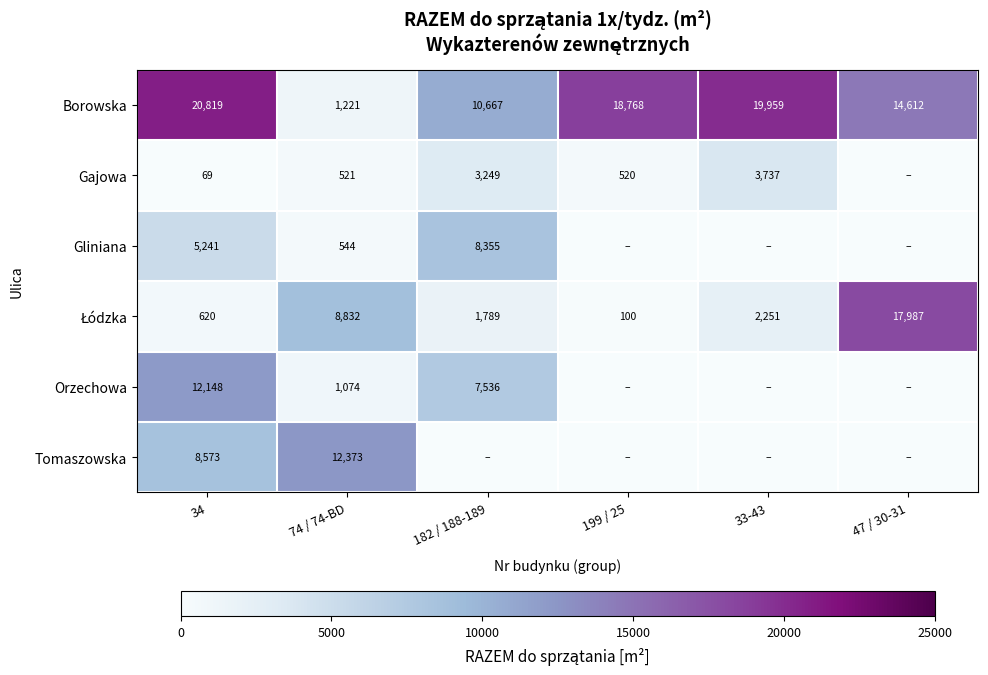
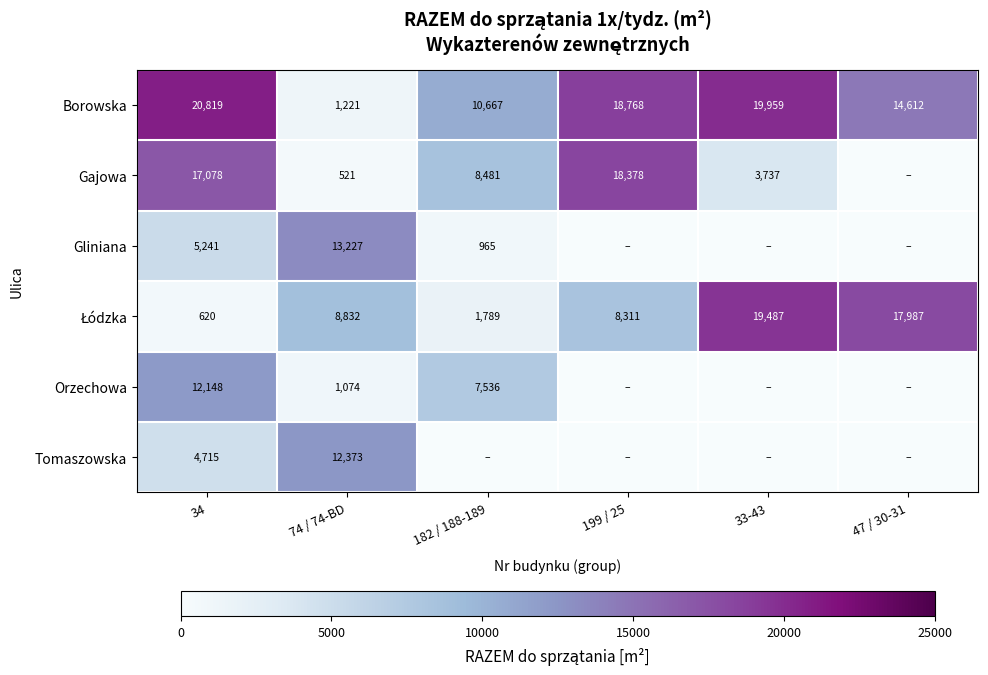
  {
    "Borowska": {
      "34": "20,819",
      "74 / 74-BD": "1,221",
      "182 / 188-189": "10,667",
      "199 / 25": "18,768",
      "33-43": "19,959",
      "47 / 30-31": "14,612"
    },
    "Gajowa": {
-     "34": "69",
+     "34": "17,078",
      "74 / 74-BD": "521",
-     "182 / 188-189": "3,249",
-     "199 / 25": "520",
+     "182 / 188-189": "8,481",
+     "199 / 25": "18,378",
      "33-43": "3,737"
    },
    "Gliniana": {
      "34": "5,241",
-     "74 / 74-BD": "544",
-     "182 / 188-189": "8,355"
+     "74 / 74-BD": "13,227",
+     "182 / 188-189": "965"
    },
    "Łódzka": {
      "34": "620",
      "74 / 74-BD": "8,832",
      "182 / 188-189": "1,789",
-     "199 / 25": "100",
-     "33-43": "2,251",
+     "199 / 25": "8,311",
+     "33-43": "19,487",
      "47 / 30-31": "17,987"
    },
    "Orzechowa": {
      "34": "12,148",
      "74 / 74-BD": "1,074",
      "182 / 188-189": "7,536"
    },
    "Tomaszowska": {
-     "34": "8,573",
+     "34": "4,715",
      "74 / 74-BD": "12,373"
    }
  }
